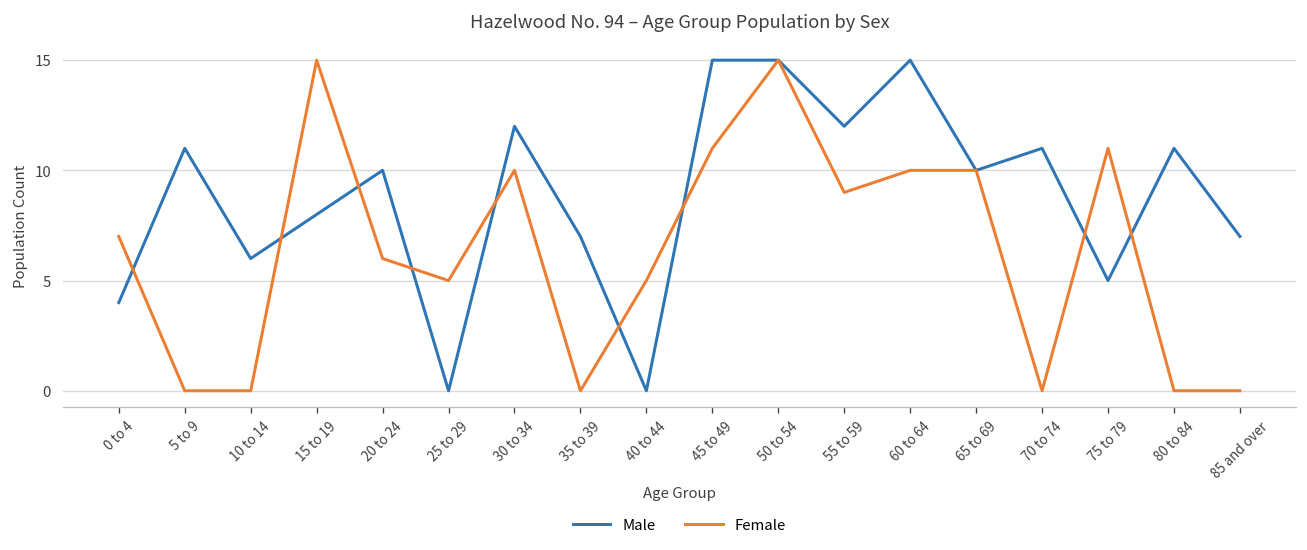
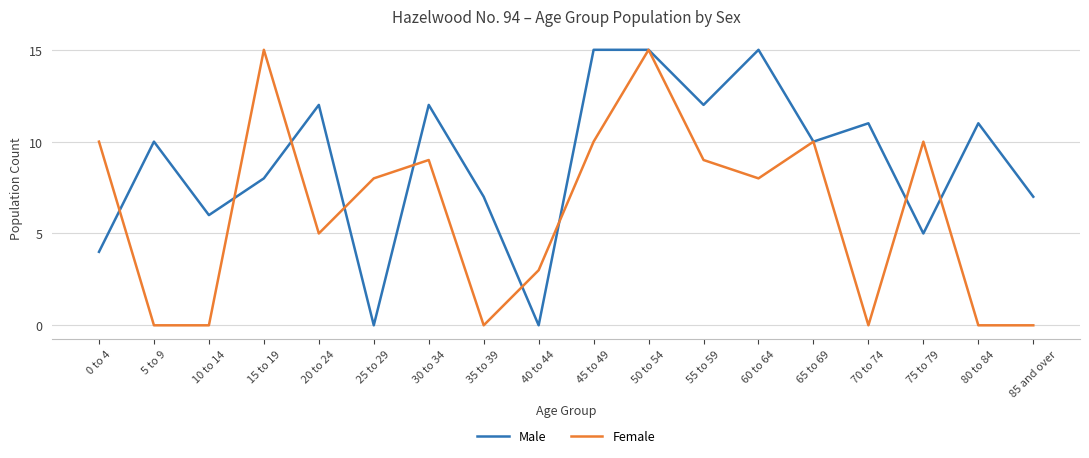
  {
    "Male": {
      "0 to 4": 4,
-     "5 to 9": 11,
+     "5 to 9": 10,
      "10 to 14": 6,
      "15 to 19": 8,
-     "20 to 24": 10,
+     "20 to 24": 12,
      "25 to 29": 0,
      "30 to 34": 12,
      "35 to 39": 7,
      "40 to 44": 0,
      "45 to 49": 15,
      "55 to 59": 12,
      "60 to 64": 15,
      "70 to 74": 11,
      "75 to 79": 5,
      "80 to 84": 11,
      "85 and over": 7
    },
    "Female": {
-     "0 to 4": 7,
+     "0 to 4": 10,
      "5 to 9": 0,
      "10 to 14": 0,
      "15 to 19": 15,
-     "20 to 24": 6,
-     "25 to 29": 5,
-     "30 to 34": 10,
+     "20 to 24": 5,
+     "25 to 29": 8,
+     "30 to 34": 9,
      "35 to 39": 0,
-     "40 to 44": 5,
-     "45 to 49": 11,
+     "40 to 44": 3,
+     "45 to 49": 10,
      "55 to 59": 9,
-     "60 to 64": 10,
+     "60 to 64": 8,
      "70 to 74": 0,
-     "75 to 79": 11,
+     "75 to 79": 10,
      "80 to 84": 0,
      "85 and over": 0
    }
  }
